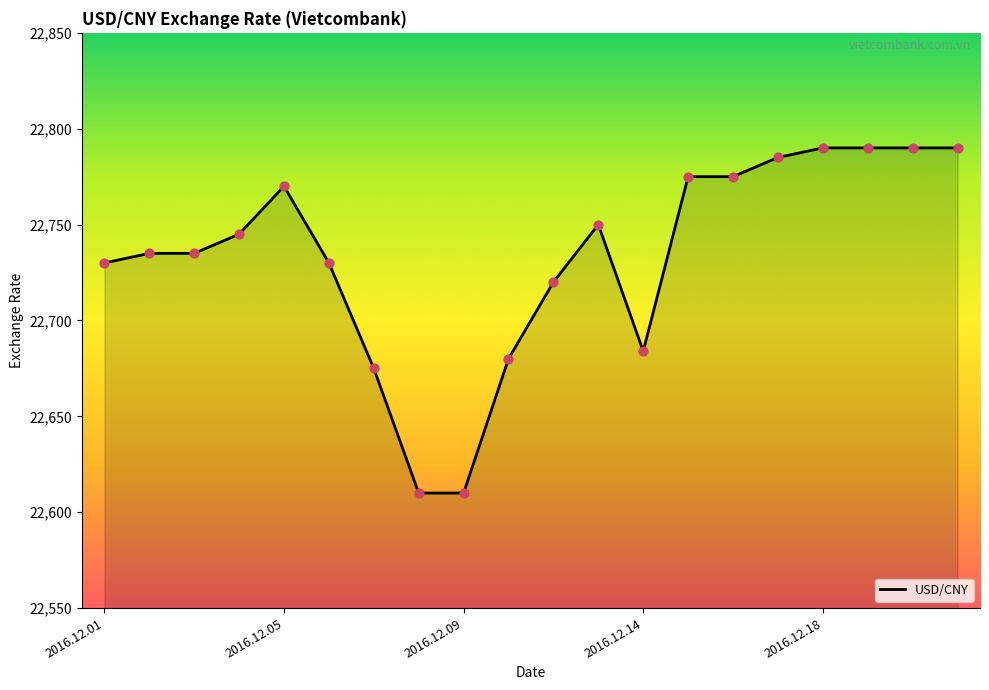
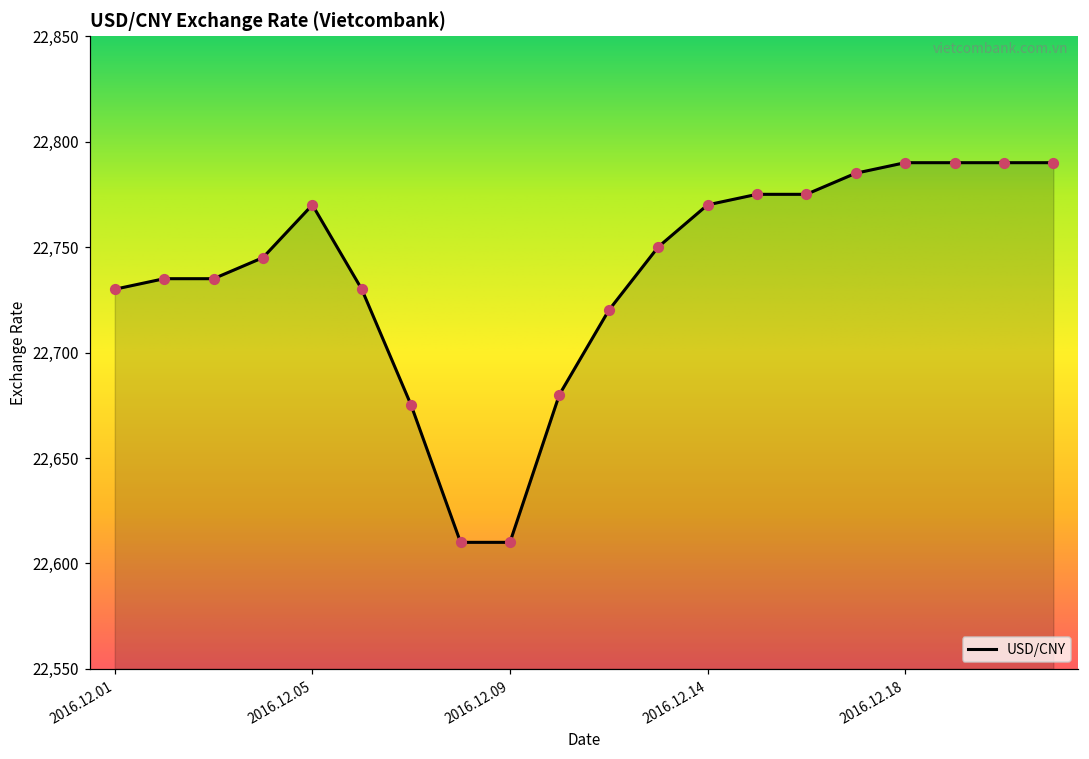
  {
    "2016.12.01": "22,730",
    "2016.12.05": "22,770",
    "2016.12.09": "22,610",
-   "2016.12.14": "22,684",
+   "2016.12.14": "22,770",
    "2016.12.18": "22,790"
  }
